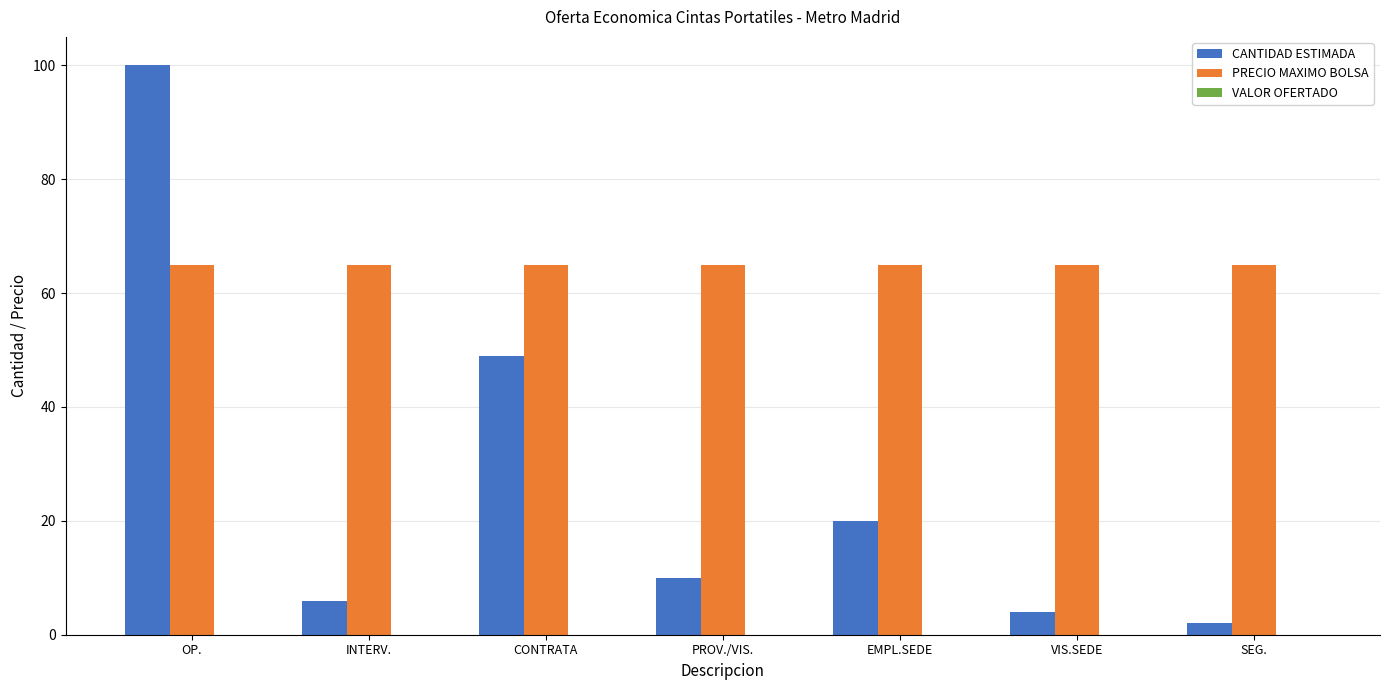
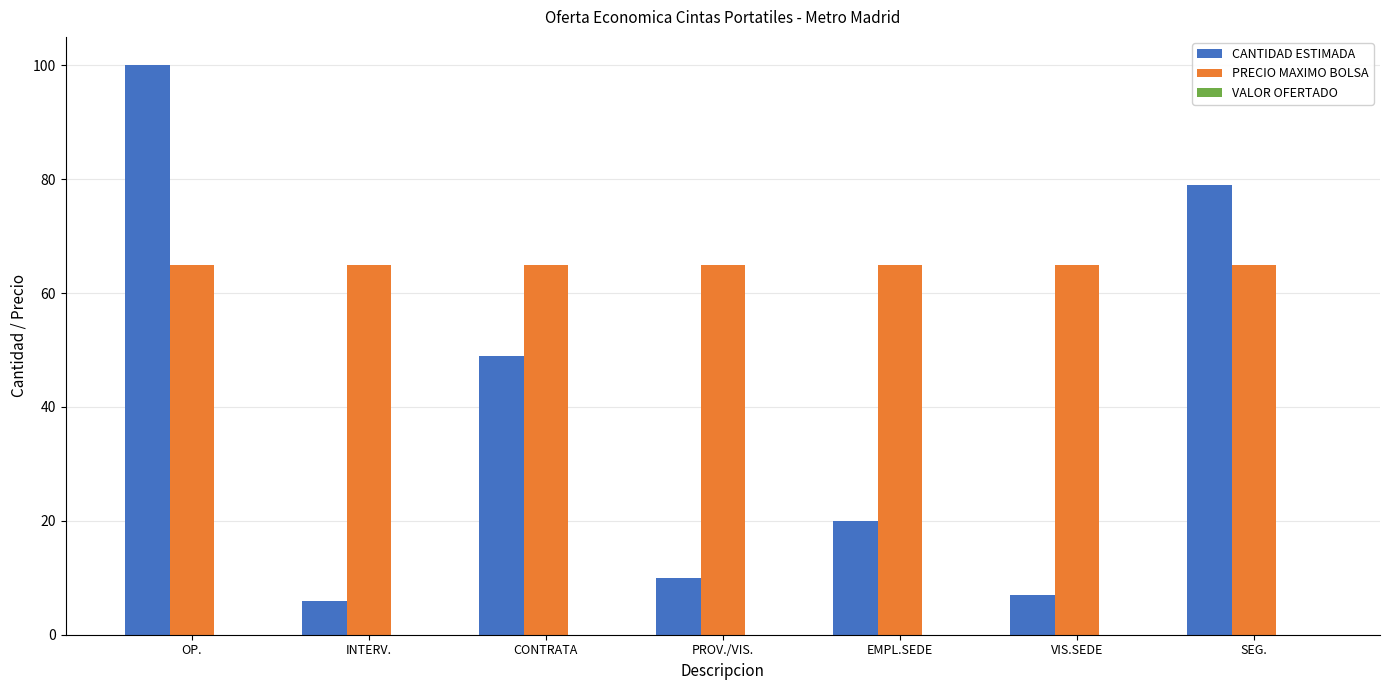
  {
    "CANTIDAD ESTIMADA": {
      "OP.": 100,
      "INTERV.": 6,
      "CONTRATA": 49,
      "PROV./VIS.": 10,
      "EMPL.SEDE": 20,
-     "VIS.SEDE": 4,
-     "SEG.": 2
+     "VIS.SEDE": 7,
+     "SEG.": 79
    },
    "PRECIO MAXIMO BOLSA": {
      "OP.": 65,
      "INTERV.": 65,
      "CONTRATA": 65,
      "PROV./VIS.": 65,
      "EMPL.SEDE": 65,
      "VIS.SEDE": 65,
      "SEG.": 65
    },
    "VALOR OFERTADO": {
      "OP.": 0,
      "INTERV.": 0,
      "CONTRATA": 0,
      "PROV./VIS.": 0,
      "EMPL.SEDE": 0,
      "VIS.SEDE": 0,
      "SEG.": 0
    }
  }
